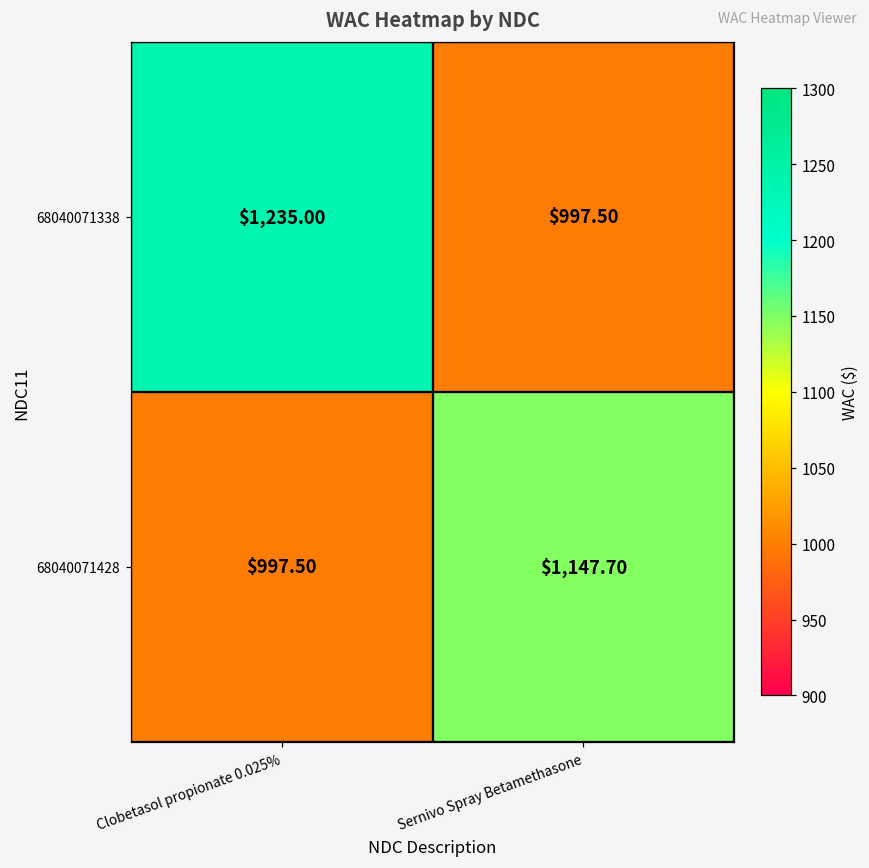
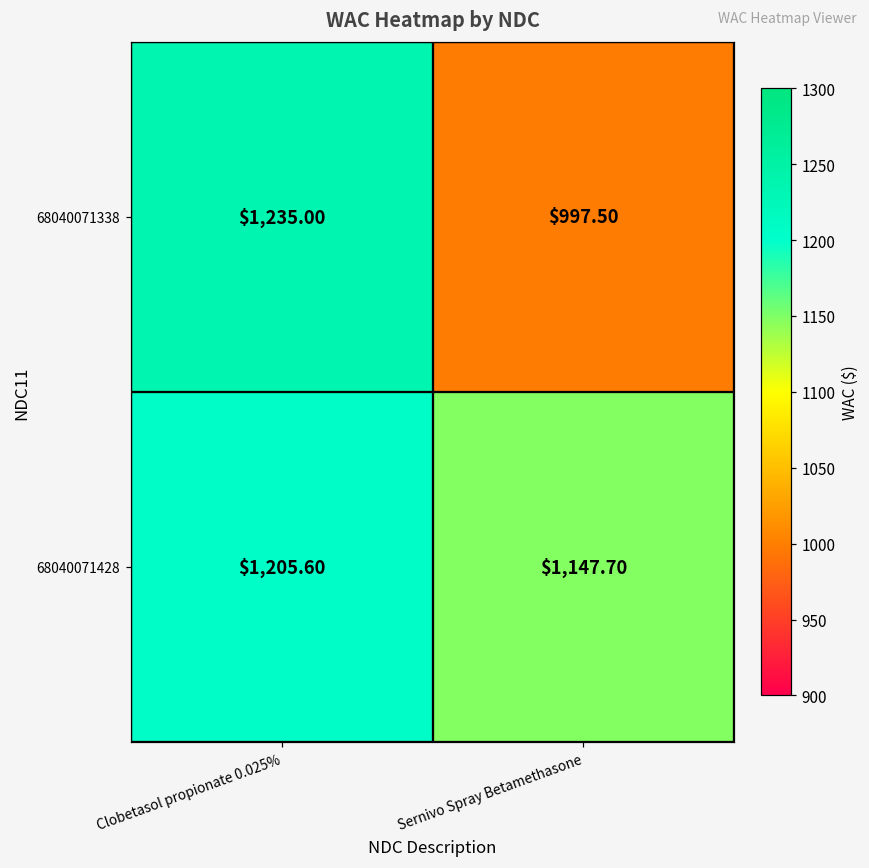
  {
    "68040071338": {
      "Clobetasol propionate 0.025%": "$1,235.00",
      "Sernivo Spray Betamethasone": "$997.50"
    },
    "68040071428": {
-     "Clobetasol propionate 0.025%": "$997.50",
+     "Clobetasol propionate 0.025%": "$1,205.60",
      "Sernivo Spray Betamethasone": "$1,147.70"
    }
  }
